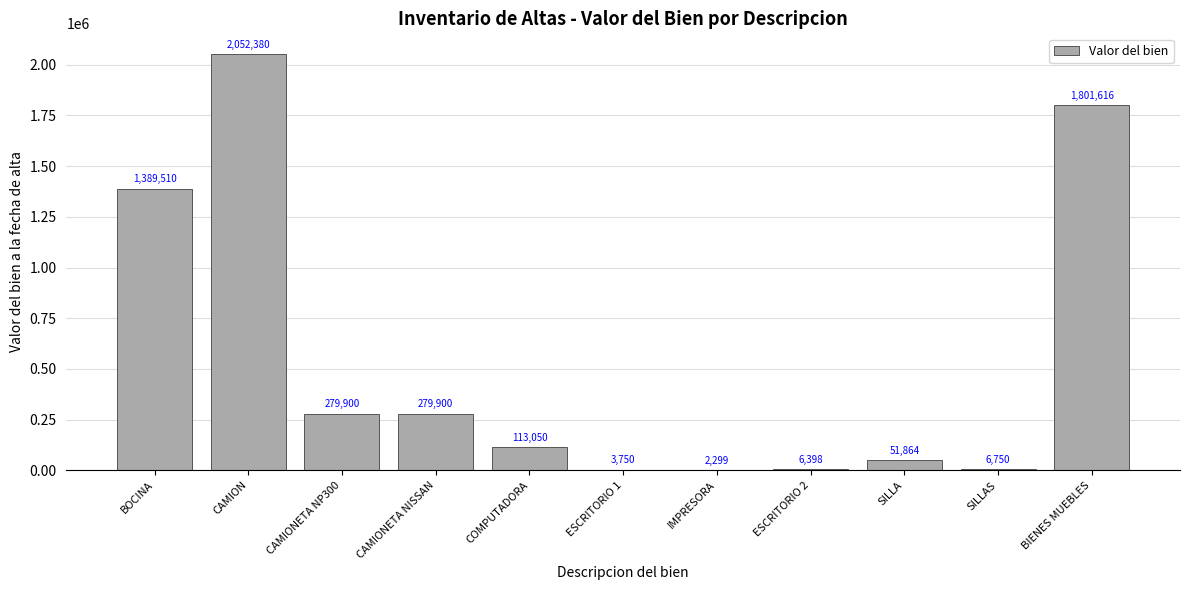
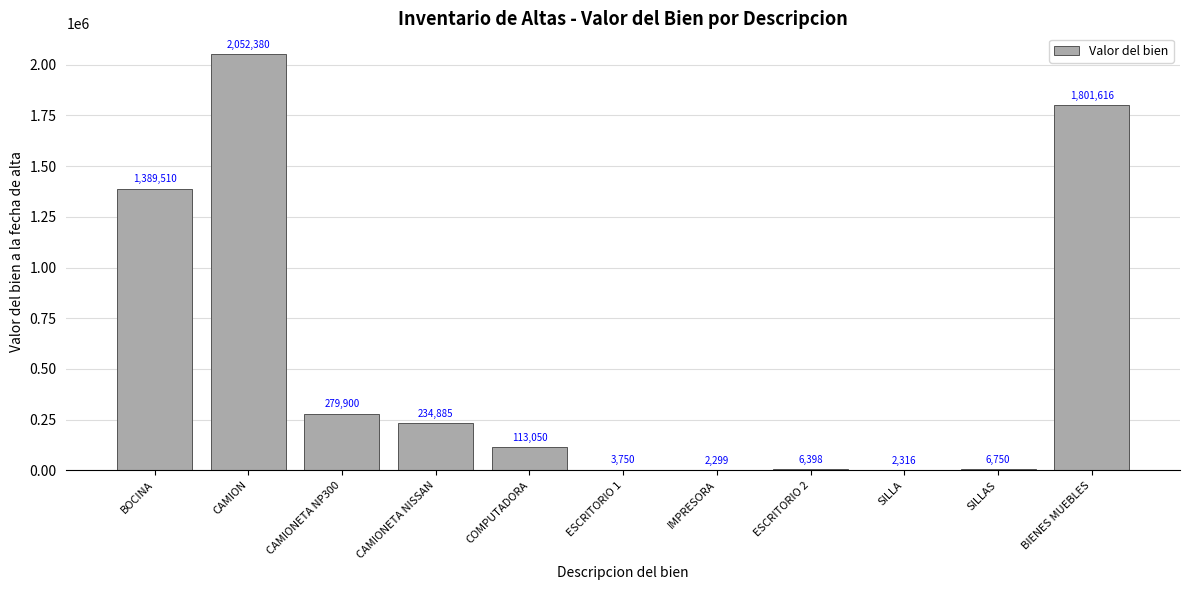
  {
    "BOCINA": "1,389,510",
    "CAMION": "2,052,380",
    "CAMIONETA NP300": "279,900",
-   "CAMIONETA NISSAN": "279,900",
+   "CAMIONETA NISSAN": "234,885",
    "COMPUTADORA": "113,050",
    "ESCRITORIO 1": "3,750",
    "IMPRESORA": "2,299",
    "ESCRITORIO 2": "6,398",
-   "SILLA": "51,864",
+   "SILLA": "2,316",
    "SILLAS": "6,750",
    "BIENES MUEBLES": "1,801,616"
  }
